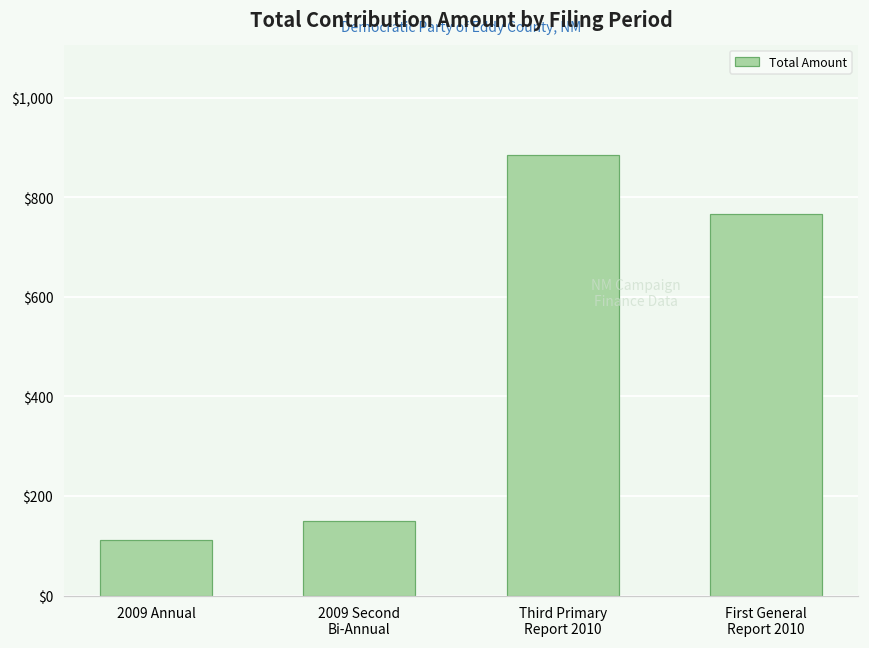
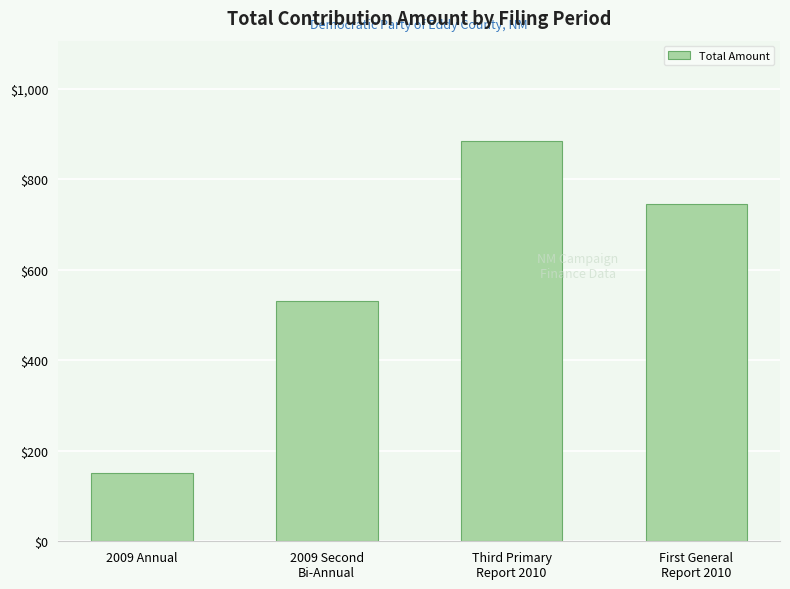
  {
-   "2009 Annual": "$110",
-   "2009 Second Bi-Annual": "$150",
+   "2009 Annual": "$150",
+   "2009 Second Bi-Annual": "$530",
    "Third Primary Report 2010": "$880",
-   "First General Report 2010": "$770"
+   "First General Report 2010": "$740"
  }
